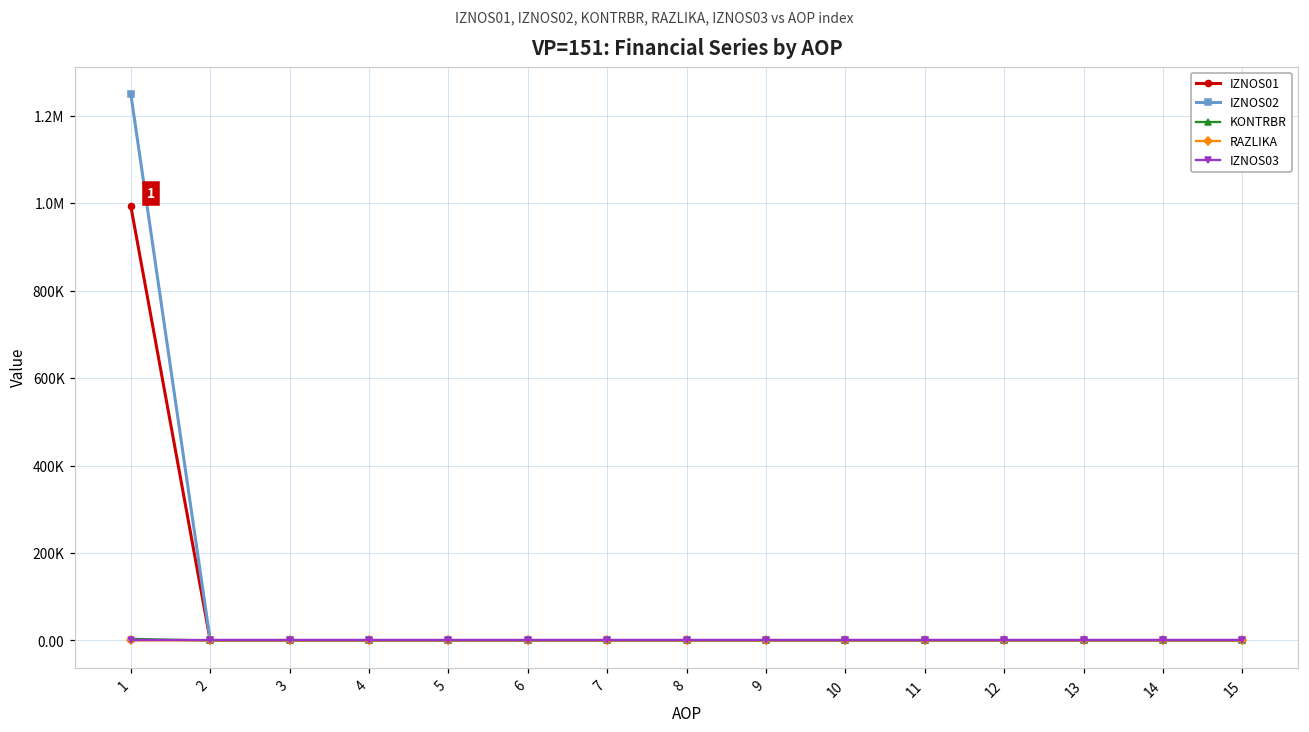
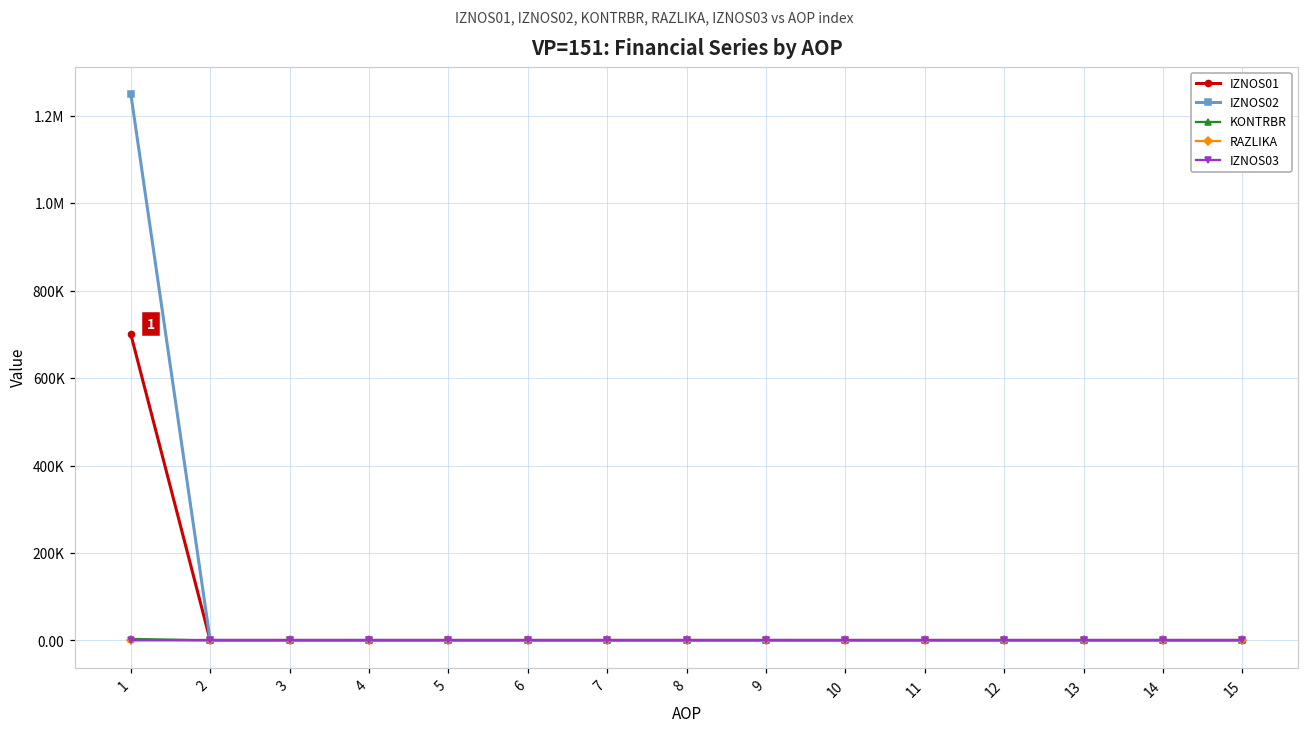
  {
    "IZNOS01": {
-     "1": 990000
+     "1": 700000
    },
    "IZNOS02": {
      "1": 1250000
    }
  }
